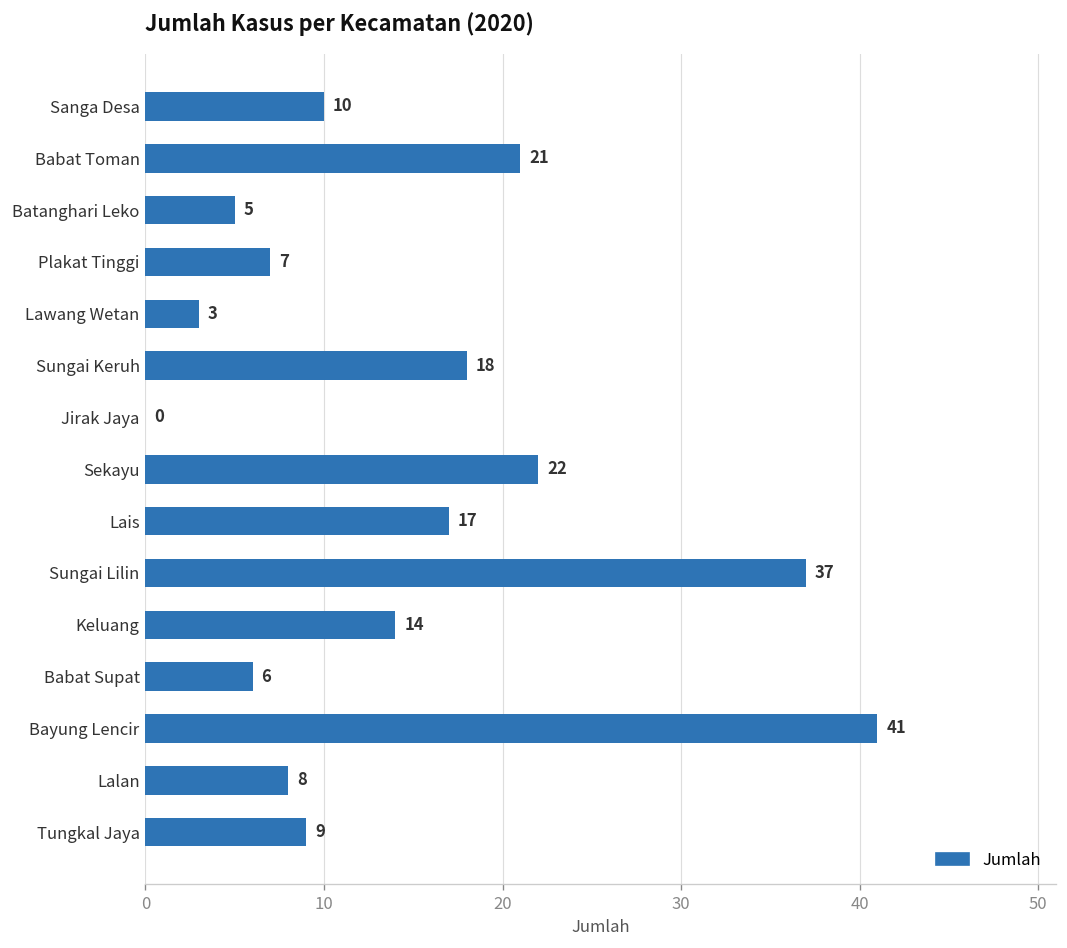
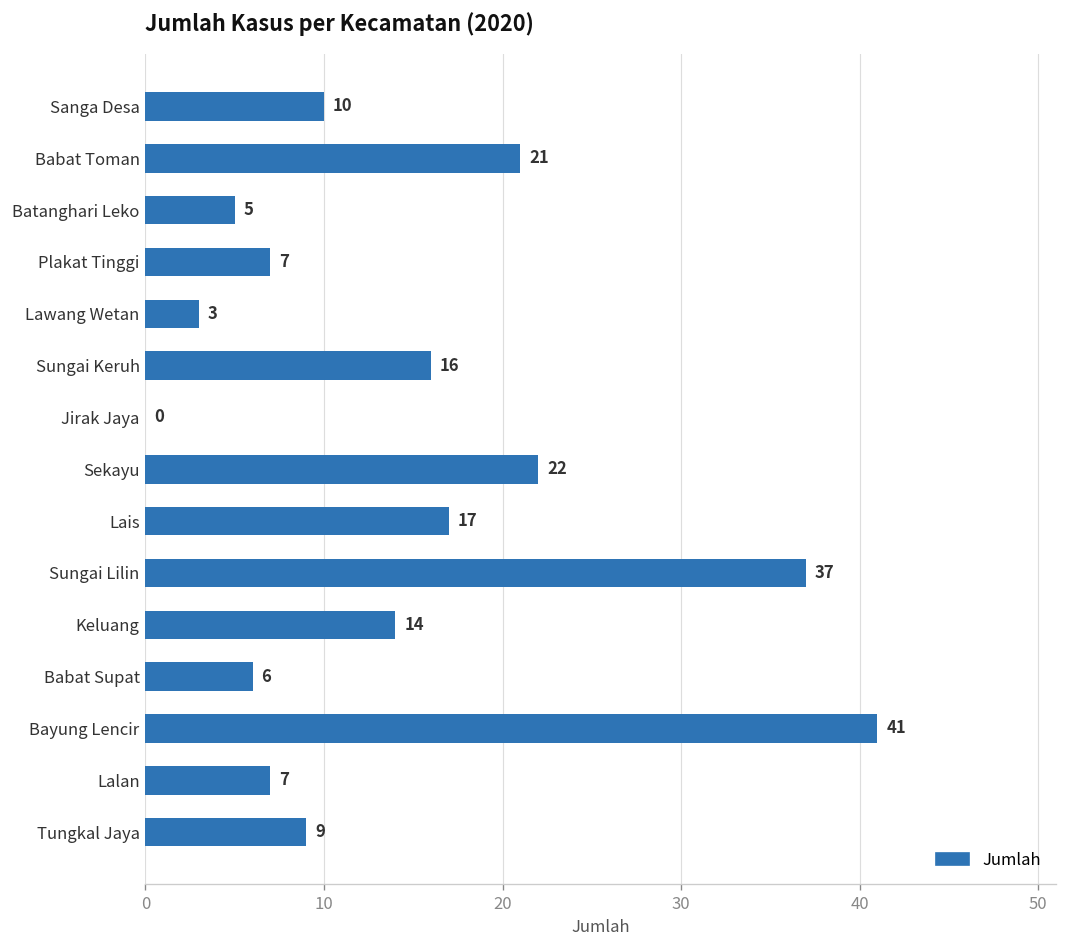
  {
    "Sanga Desa": 10,
    "Babat Toman": 21,
    "Batanghari Leko": 5,
    "Plakat Tinggi": 7,
    "Lawang Wetan": 3,
-   "Sungai Keruh": 18,
+   "Sungai Keruh": 16,
    "Jirak Jaya": 0,
    "Sekayu": 22,
    "Lais": 17,
    "Sungai Lilin": 37,
    "Keluang": 14,
    "Babat Supat": 6,
    "Bayung Lencir": 41,
-   "Lalan": 8,
+   "Lalan": 7,
    "Tungkal Jaya": 9
  }
